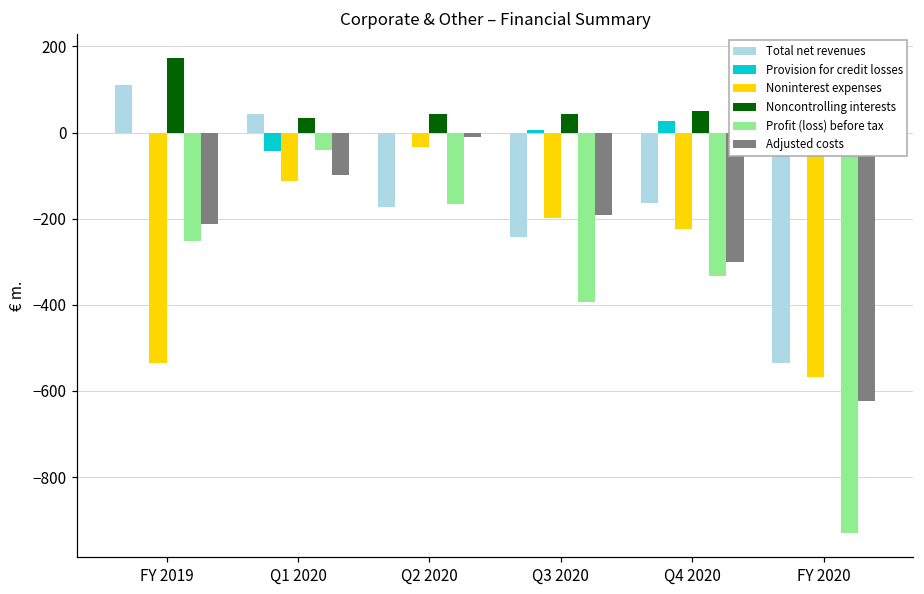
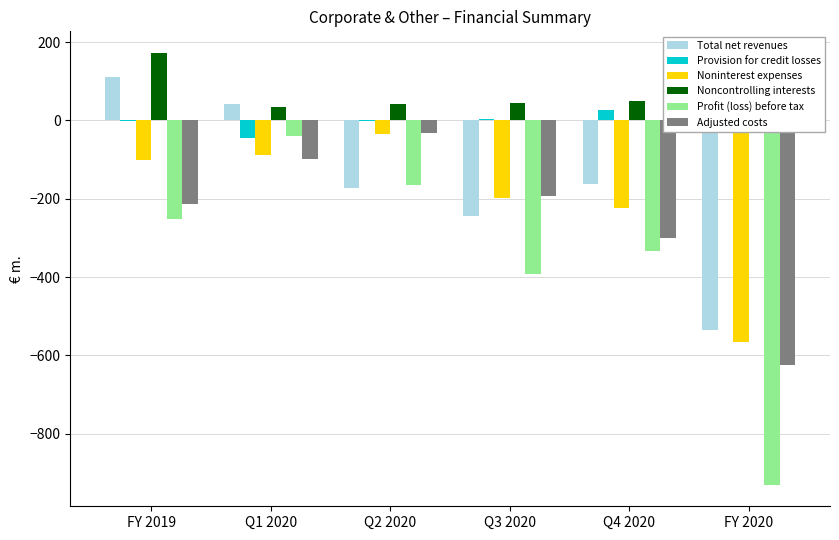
  {
    "Total net revenues": {
      "FY 2019": 110,
      "Q1 2020": 40,
      "Q2 2020": -170,
      "Q3 2020": -240,
      "Q4 2020": -160,
      "FY 2020": -540
    },
    "Provision for credit losses": {
      "Q1 2020": -40,
      "Q4 2020": 30
    },
    "Noninterest expenses": {
-     "FY 2019": -530,
-     "Q1 2020": -110,
+     "FY 2019": -100,
+     "Q1 2020": -90,
      "Q2 2020": -30,
      "Q3 2020": -200,
      "Q4 2020": -220,
      "FY 2020": -570
    },
    "Noncontrolling interests": {
      "FY 2019": 170,
      "Q1 2020": 30,
      "Q2 2020": 40,
      "Q3 2020": 40,
      "Q4 2020": 50
    },
    "Profit (loss) before tax": {
      "FY 2019": -250,
      "Q1 2020": -40,
      "Q2 2020": -160,
      "Q3 2020": -390,
      "Q4 2020": -330,
      "FY 2020": -930
    },
    "Adjusted costs": {
      "FY 2019": -210,
      "Q1 2020": -100,
-     "Q2 2020": -10,
+     "Q2 2020": -30,
      "Q3 2020": -190,
      "Q4 2020": -300,
      "FY 2020": -620
    }
  }
